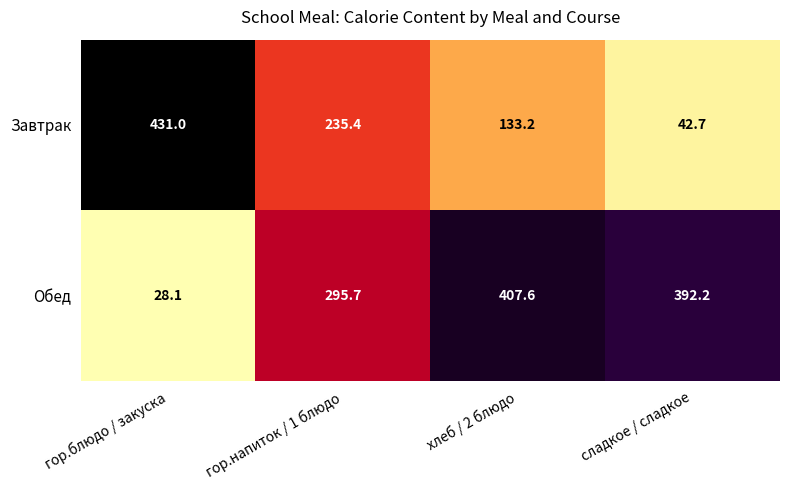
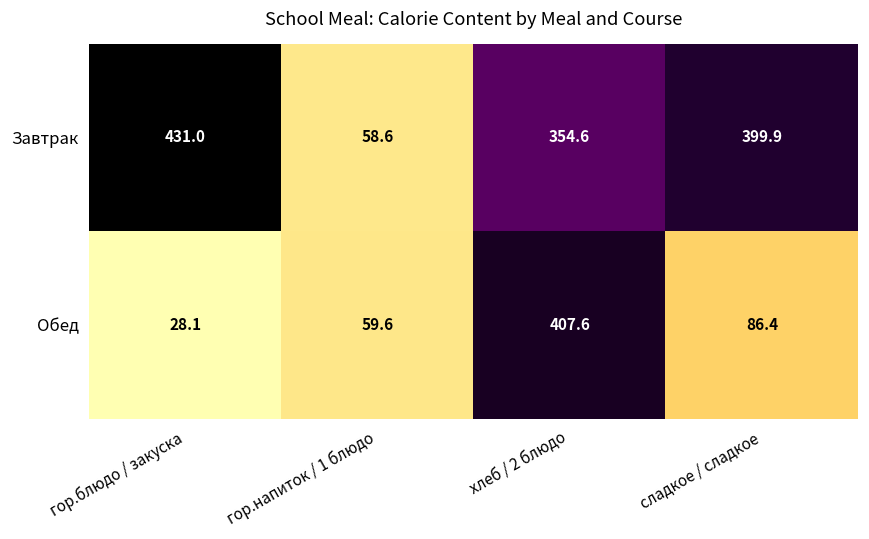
  {
    "Завтрак": {
      "гор.блюдо / закуска": 431.0,
-     "гор.напиток / 1 блюдо": 235.4,
-     "хлеб / 2 блюдо": 133.2,
-     "сладкое / сладкое": 42.7
+     "гор.напиток / 1 блюдо": 58.6,
+     "хлеб / 2 блюдо": 354.6,
+     "сладкое / сладкое": 399.9
    },
    "Обед": {
      "гор.блюдо / закуска": 28.1,
-     "гор.напиток / 1 блюдо": 295.7,
+     "гор.напиток / 1 блюдо": 59.6,
      "хлеб / 2 блюдо": 407.6,
-     "сладкое / сладкое": 392.2
+     "сладкое / сладкое": 86.4
    }
  }
